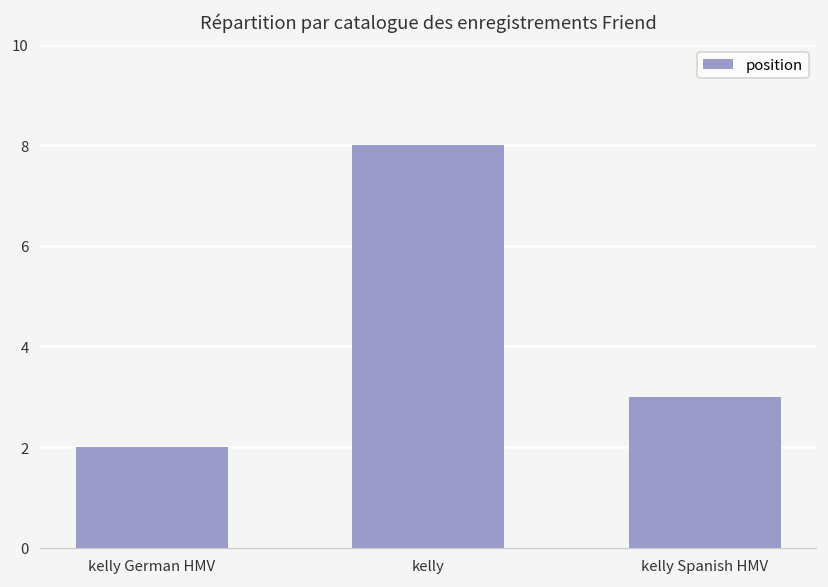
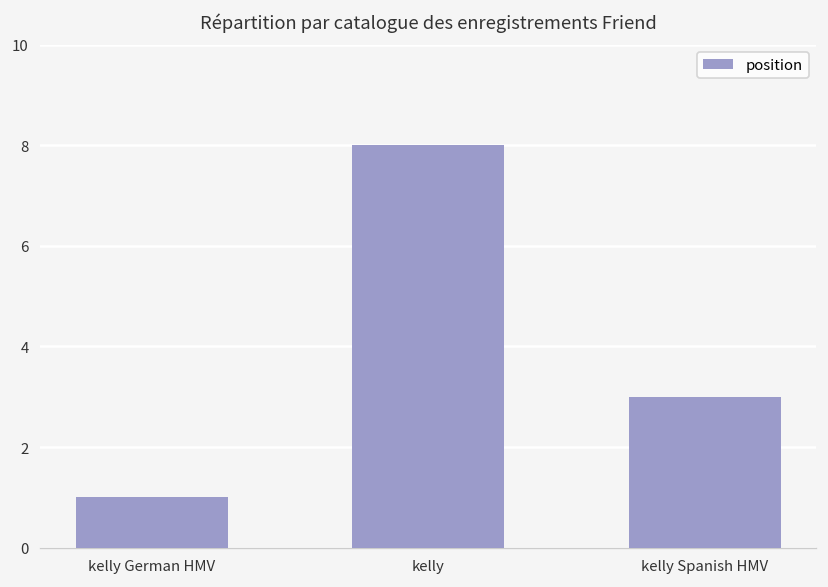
  {
-   "kelly German HMV": 2,
+   "kelly German HMV": 1,
    "kelly": 8,
    "kelly Spanish HMV": 3
  }
